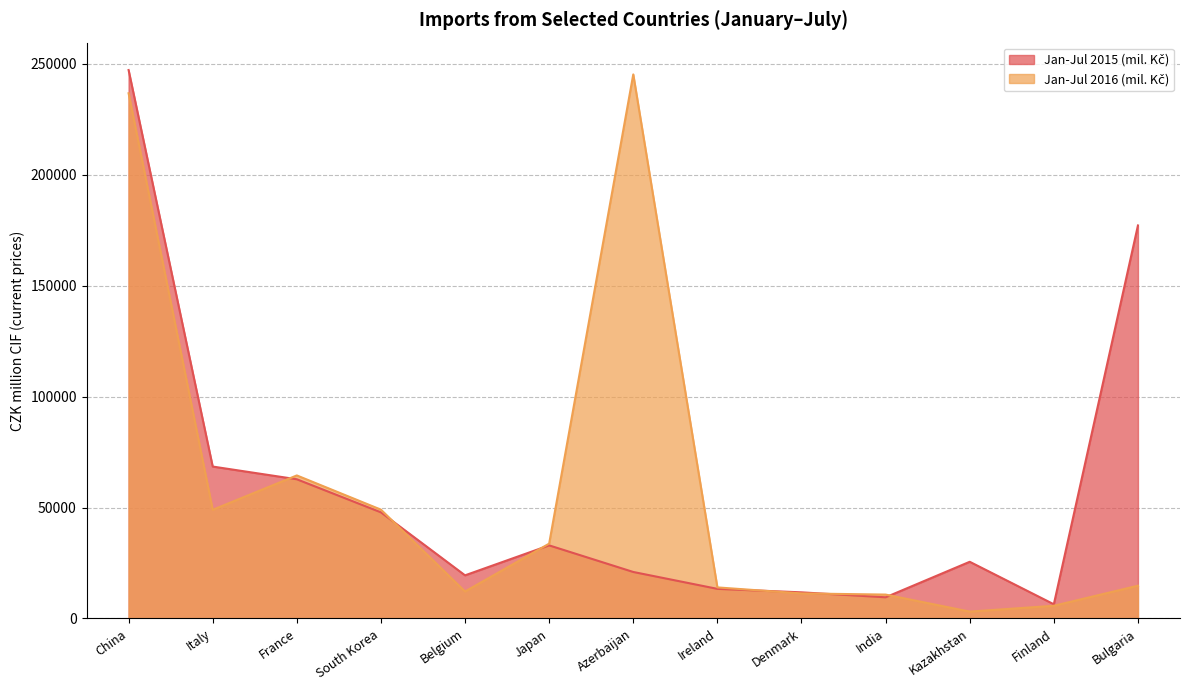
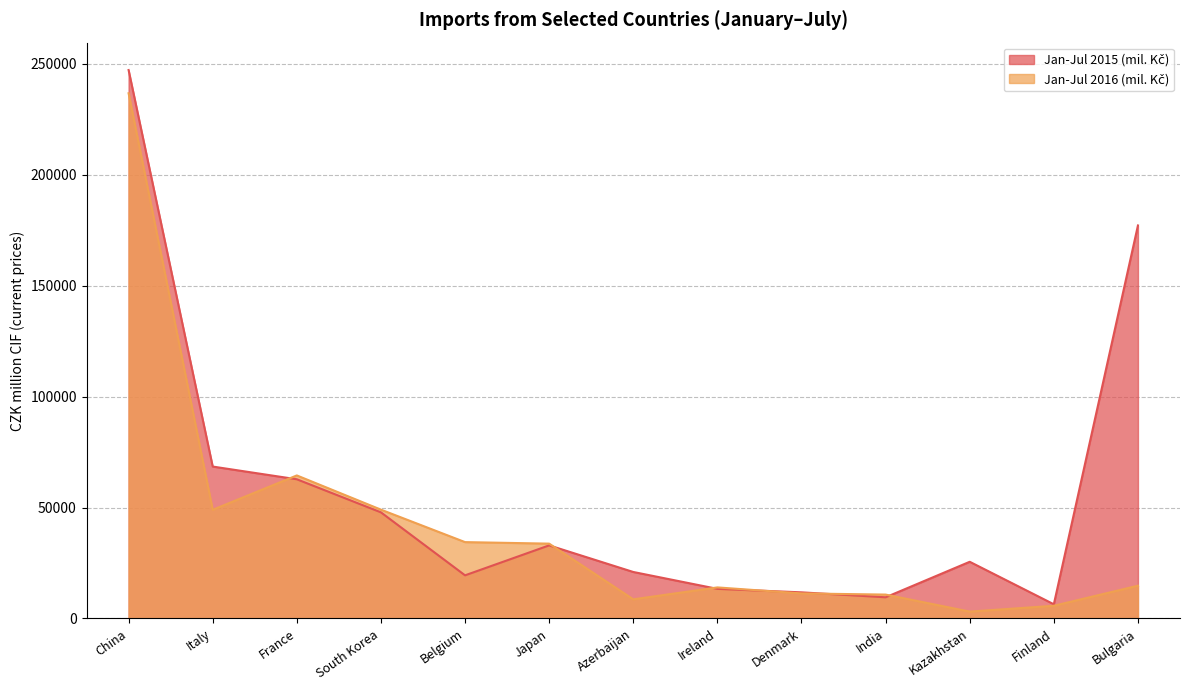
  {
    "Jan-Jul 2015 (mil. Kč)": {
      "China": 247000,
      "Italy": 68000,
      "France": 63000,
      "South Korea": 48000,
      "Belgium": 19000,
      "Azerbaijan": 21000,
      "India": 10000,
      "Kazakhstan": 26000,
      "Bulgaria": 177000
    },
    "Jan-Jul 2016 (mil. Kč)": {
      "China": 237000,
      "Italy": 49000,
      "France": 64000,
      "South Korea": 49000,
-     "Belgium": 12000,
-     "Azerbaijan": 245000,
+     "Belgium": 34000,
+     "Azerbaijan": 9000,
      "India": 11000,
      "Kazakhstan": 3000,
      "Bulgaria": 15000
    }
  }
